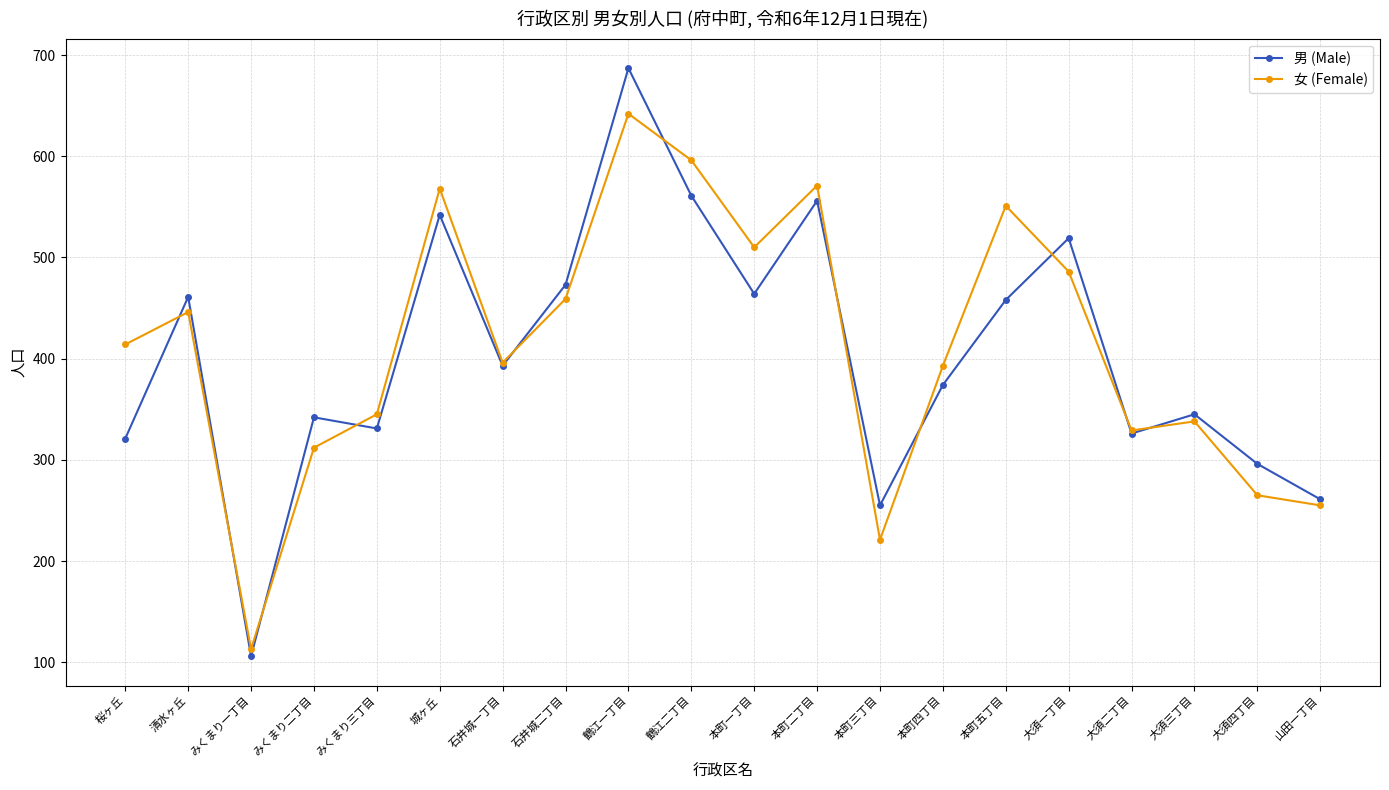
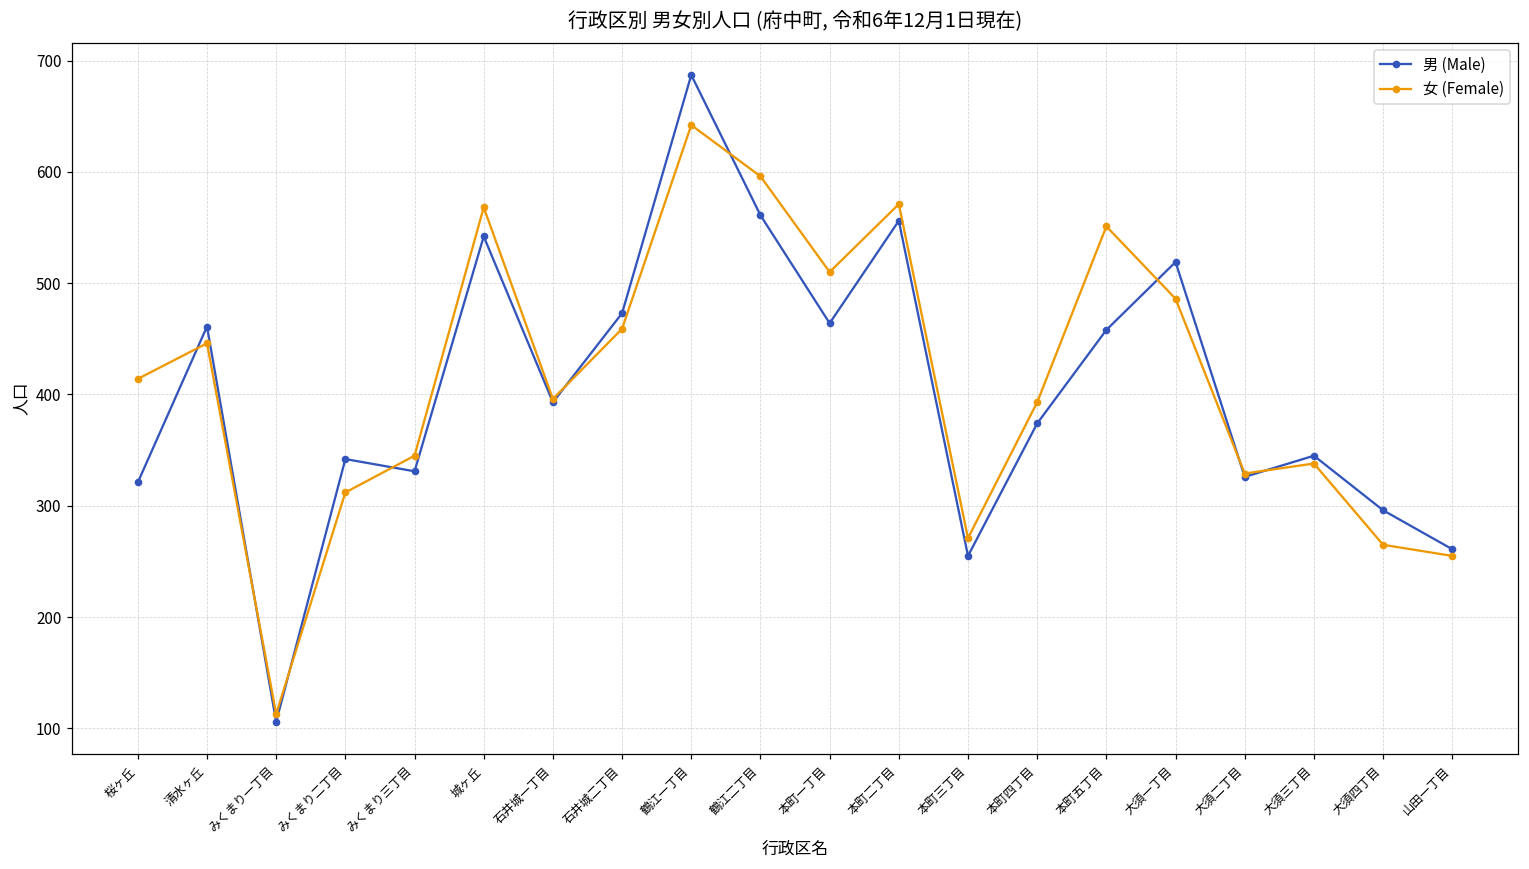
  {
    "男 (Male)": {
      "桜ヶ丘": 321,
      "清水ヶ丘": 461,
      "みくまり一丁目": 106,
      "みくまり二丁目": 342,
      "みくまり三丁目": 331,
      "城ヶ丘": 542,
      "石井城一丁目": 393,
      "石井城二丁目": 473,
      "鶴江一丁目": 687,
      "鶴江二丁目": 561,
      "本町一丁目": 464,
      "本町二丁目": 556,
      "本町三丁目": 255,
      "本町四丁目": 374,
      "本町五丁目": 458,
      "大須一丁目": 519,
      "大須二丁目": 326,
      "大須三丁目": 345,
      "大須四丁目": 296,
      "山田一丁目": 261
    },
    "女 (Female)": {
      "桜ヶ丘": 414,
      "清水ヶ丘": 446,
      "みくまり一丁目": 113,
      "みくまり二丁目": 312,
      "みくまり三丁目": 345,
      "城ヶ丘": 568,
      "石井城一丁目": 396,
      "石井城二丁目": 459,
      "鶴江一丁目": 642,
      "鶴江二丁目": 596,
      "本町一丁目": 510,
      "本町二丁目": 571,
-     "本町三丁目": 221,
+     "本町三丁目": 271,
      "本町四丁目": 393,
      "本町五丁目": 551,
      "大須一丁目": 486,
      "大須二丁目": 329,
      "大須三丁目": 338,
      "大須四丁目": 265,
      "山田一丁目": 255
    }
  }
